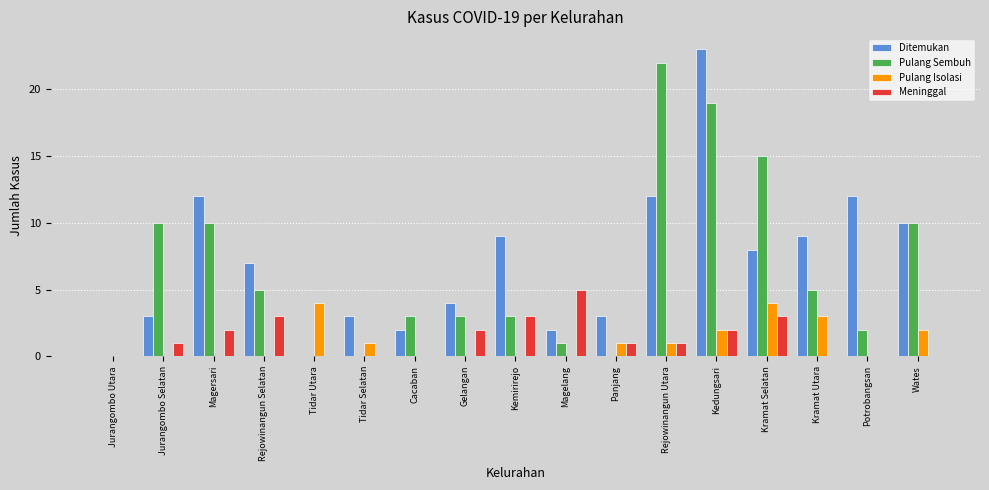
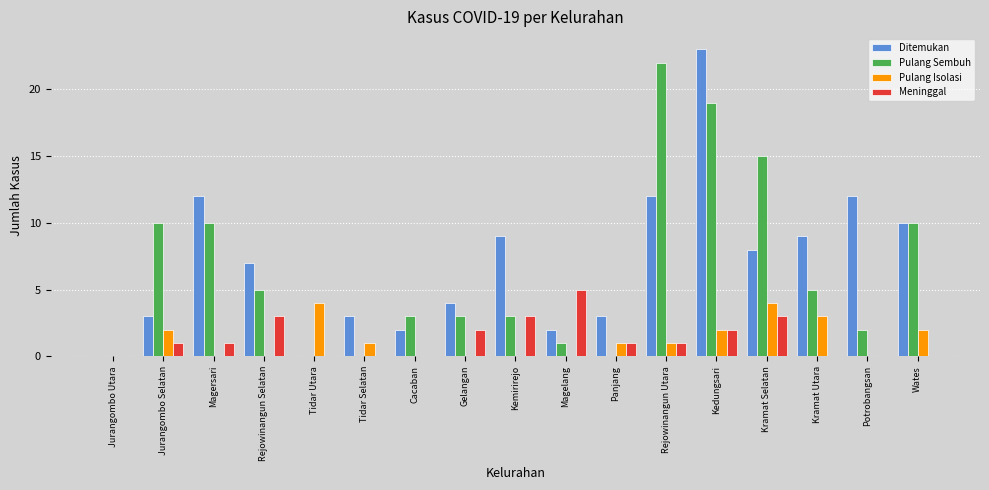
  {
    "Ditemukan": {
      "Jurangombo Utara": 0,
      "Jurangombo Selatan": 3,
      "Magersari": 12,
      "Rejowinangun Selatan": 7,
      "Tidar Utara": 0,
      "Tidar Selatan": 3,
      "Cacaban": 2,
      "Gelangan": 4,
      "Kemirirejo": 9,
      "Magelang": 2,
      "Panjang": 3,
      "Rejowinangun Utara": 12,
      "Kedungsari": 23,
      "Kramat Selatan": 8,
      "Kramat Utara": 9,
      "Potrobangsan": 12,
      "Wates": 10
    },
    "Pulang Sembuh": {
      "Jurangombo Utara": 0,
      "Jurangombo Selatan": 10,
      "Magersari": 10,
      "Rejowinangun Selatan": 5,
      "Tidar Utara": 0,
      "Tidar Selatan": 0,
      "Cacaban": 3,
      "Gelangan": 3,
      "Kemirirejo": 3,
      "Magelang": 1,
      "Panjang": 0,
      "Rejowinangun Utara": 22,
      "Kedungsari": 19,
      "Kramat Selatan": 15,
      "Kramat Utara": 5,
      "Potrobangsan": 2,
      "Wates": 10
    },
    "Pulang Isolasi": {
      "Jurangombo Utara": 0,
-     "Jurangombo Selatan": 0,
+     "Jurangombo Selatan": 2,
      "Magersari": 0,
      "Rejowinangun Selatan": 0,
      "Tidar Utara": 4,
      "Tidar Selatan": 1,
      "Cacaban": 0,
      "Gelangan": 0,
      "Kemirirejo": 0,
      "Magelang": 0,
      "Panjang": 1,
      "Rejowinangun Utara": 1,
      "Kedungsari": 2,
      "Kramat Selatan": 4,
      "Kramat Utara": 3,
      "Potrobangsan": 0,
      "Wates": 2
    },
    "Meninggal": {
      "Jurangombo Utara": 0,
      "Jurangombo Selatan": 1,
-     "Magersari": 2,
+     "Magersari": 1,
      "Rejowinangun Selatan": 3,
      "Tidar Utara": 0,
      "Tidar Selatan": 0,
      "Cacaban": 0,
      "Gelangan": 2,
      "Kemirirejo": 3,
      "Magelang": 5,
      "Panjang": 1,
      "Rejowinangun Utara": 1,
      "Kedungsari": 2,
      "Kramat Selatan": 3,
      "Kramat Utara": 0,
      "Potrobangsan": 0,
      "Wates": 0
    }
  }
